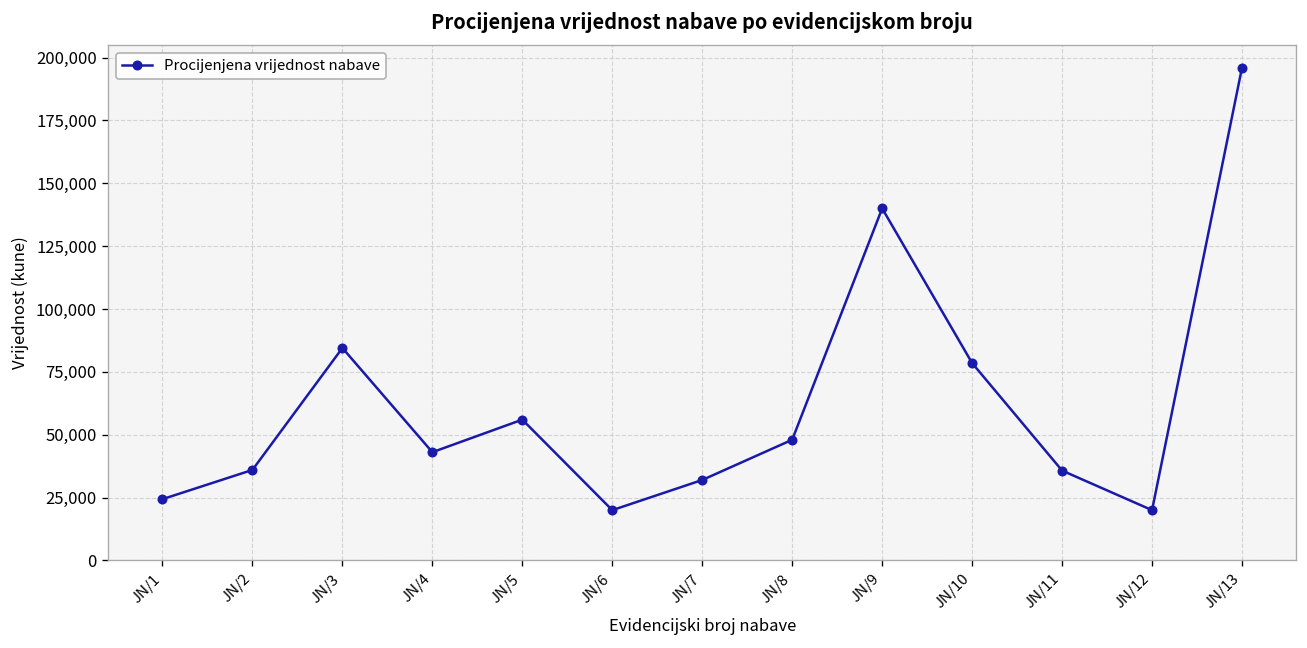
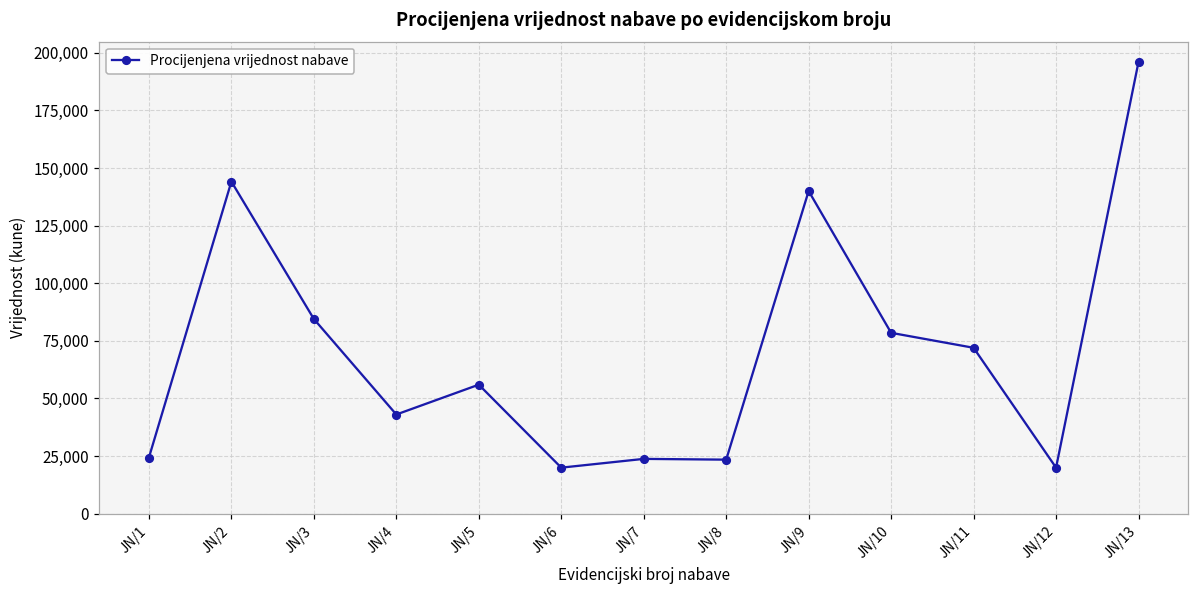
  {
    "JN/1": "24,000",
-   "JN/2": "36,000",
+   "JN/2": "144,000",
    "JN/3": "84,000",
    "JN/4": "43,000",
    "JN/5": "56,000",
    "JN/6": "20,000",
-   "JN/7": "32,000",
-   "JN/8": "48,000",
+   "JN/7": "24,000",
+   "JN/8": "23,000",
    "JN/9": "140,000",
    "JN/10": "78,000",
-   "JN/11": "36,000",
+   "JN/11": "72,000",
    "JN/12": "20,000",
    "JN/13": "196,000"
  }
